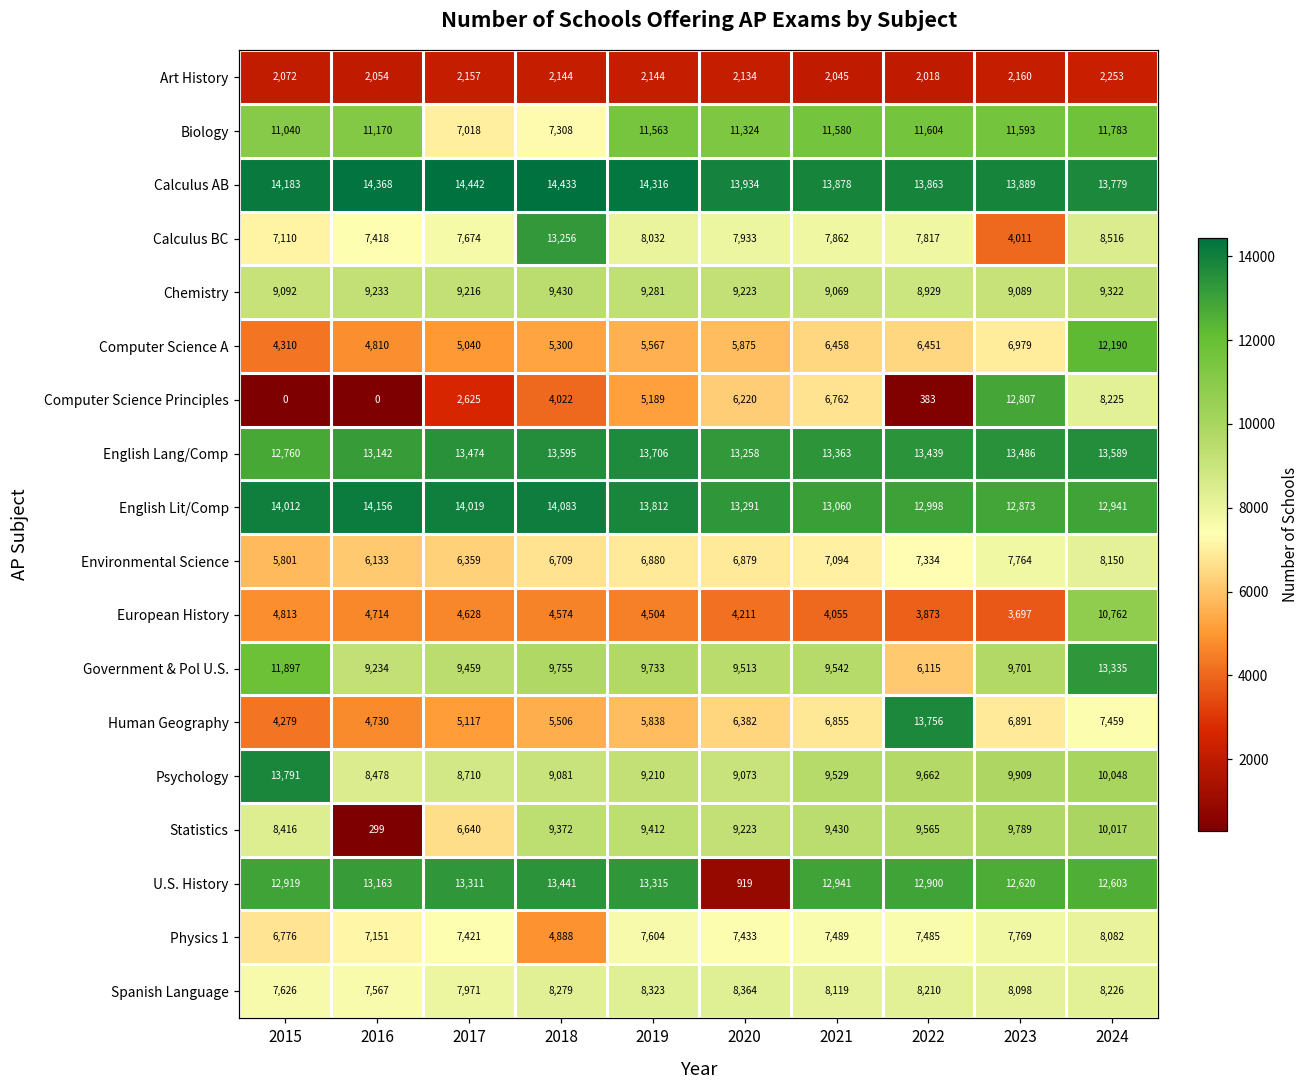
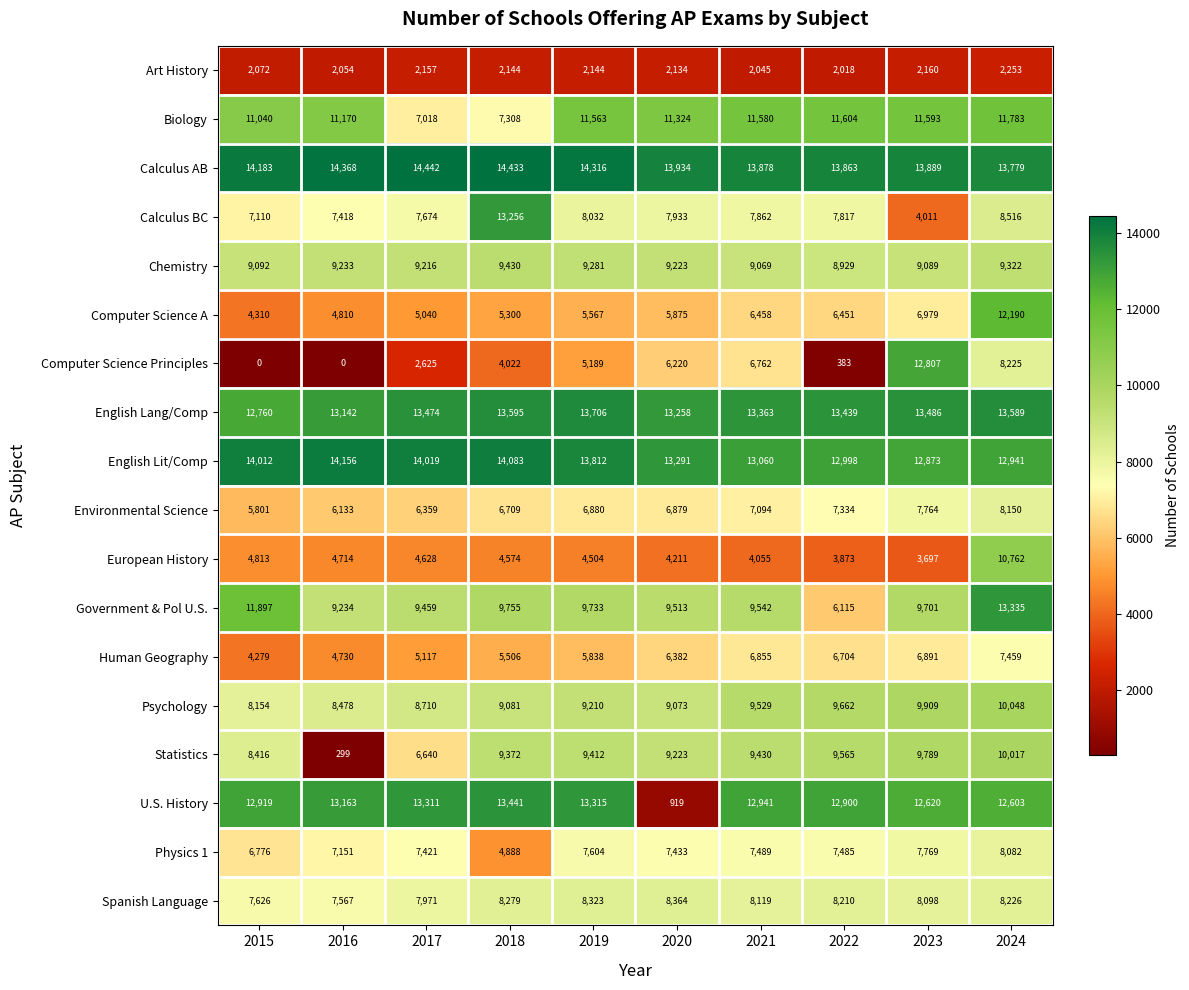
  {
    "Art History": {
      "2015": "2,072",
      "2016": "2,054",
      "2017": "2,157",
      "2018": "2,144",
      "2019": "2,144",
      "2020": "2,134",
      "2021": "2,045",
      "2022": "2,018",
      "2023": "2,160",
      "2024": "2,253"
    },
    "Biology": {
      "2015": "11,040",
      "2016": "11,170",
      "2017": "7,018",
      "2018": "7,308",
      "2019": "11,563",
      "2020": "11,324",
      "2021": "11,580",
      "2022": "11,604",
      "2023": "11,593",
      "2024": "11,783"
    },
    "Calculus AB": {
      "2015": "14,183",
      "2016": "14,368",
      "2017": "14,442",
      "2018": "14,433",
      "2019": "14,316",
      "2020": "13,934",
      "2021": "13,878",
      "2022": "13,863",
      "2023": "13,889",
      "2024": "13,779"
    },
    "Calculus BC": {
      "2015": "7,110",
      "2016": "7,418",
      "2017": "7,674",
      "2018": "13,256",
      "2019": "8,032",
      "2020": "7,933",
      "2021": "7,862",
      "2022": "7,817",
      "2023": "4,011",
      "2024": "8,516"
    },
    "Chemistry": {
      "2015": "9,092",
      "2016": "9,233",
      "2017": "9,216",
      "2018": "9,430",
      "2019": "9,281",
      "2020": "9,223",
      "2021": "9,069",
      "2022": "8,929",
      "2023": "9,089",
      "2024": "9,322"
    },
    "Computer Science A": {
      "2015": "4,310",
      "2016": "4,810",
      "2017": "5,040",
      "2018": "5,300",
      "2019": "5,567",
      "2020": "5,875",
      "2021": "6,458",
      "2022": "6,451",
      "2023": "6,979",
      "2024": "12,190"
    },
    "Computer Science Principles": {
      "2015": "0",
      "2016": "0",
      "2017": "2,625",
      "2018": "4,022",
      "2019": "5,189",
      "2020": "6,220",
      "2021": "6,762",
      "2022": "383",
      "2023": "12,807",
      "2024": "8,225"
    },
    "English Lang/Comp": {
      "2015": "12,760",
      "2016": "13,142",
      "2017": "13,474",
      "2018": "13,595",
      "2019": "13,706",
      "2020": "13,258",
      "2021": "13,363",
      "2022": "13,439",
      "2023": "13,486",
      "2024": "13,589"
    },
    "English Lit/Comp": {
      "2015": "14,012",
      "2016": "14,156",
      "2017": "14,019",
      "2018": "14,083",
      "2019": "13,812",
      "2020": "13,291",
      "2021": "13,060",
      "2022": "12,998",
      "2023": "12,873",
      "2024": "12,941"
    },
    "Environmental Science": {
      "2015": "5,801",
      "2016": "6,133",
      "2017": "6,359",
      "2018": "6,709",
      "2019": "6,880",
      "2020": "6,879",
      "2021": "7,094",
      "2022": "7,334",
      "2023": "7,764",
      "2024": "8,150"
    },
    "European History": {
      "2015": "4,813",
      "2016": "4,714",
      "2017": "4,628",
      "2018": "4,574",
      "2019": "4,504",
      "2020": "4,211",
      "2021": "4,055",
      "2022": "3,873",
      "2023": "3,697",
      "2024": "10,762"
    },
    "Government & Pol U.S.": {
      "2015": "11,897",
      "2016": "9,234",
      "2017": "9,459",
      "2018": "9,755",
      "2019": "9,733",
      "2020": "9,513",
      "2021": "9,542",
      "2022": "6,115",
      "2023": "9,701",
      "2024": "13,335"
    },
    "Human Geography": {
      "2015": "4,279",
      "2016": "4,730",
      "2017": "5,117",
      "2018": "5,506",
      "2019": "5,838",
      "2020": "6,382",
      "2021": "6,855",
-     "2022": "13,756",
+     "2022": "6,704",
      "2023": "6,891",
      "2024": "7,459"
    },
    "Psychology": {
-     "2015": "13,791",
+     "2015": "8,154",
      "2016": "8,478",
      "2017": "8,710",
      "2018": "9,081",
      "2019": "9,210",
      "2020": "9,073",
      "2021": "9,529",
      "2022": "9,662",
      "2023": "9,909",
      "2024": "10,048"
    },
    "Statistics": {
      "2015": "8,416",
      "2016": "299",
      "2017": "6,640",
      "2018": "9,372",
      "2019": "9,412",
      "2020": "9,223",
      "2021": "9,430",
      "2022": "9,565",
      "2023": "9,789",
      "2024": "10,017"
    },
    "U.S. History": {
      "2015": "12,919",
      "2016": "13,163",
      "2017": "13,311",
      "2018": "13,441",
      "2019": "13,315",
      "2020": "919",
      "2021": "12,941",
      "2022": "12,900",
      "2023": "12,620",
      "2024": "12,603"
    },
    "Physics 1": {
      "2015": "6,776",
      "2016": "7,151",
      "2017": "7,421",
      "2018": "4,888",
      "2019": "7,604",
      "2020": "7,433",
      "2021": "7,489",
      "2022": "7,485",
      "2023": "7,769",
      "2024": "8,082"
    },
    "Spanish Language": {
      "2015": "7,626",
      "2016": "7,567",
      "2017": "7,971",
      "2018": "8,279",
      "2019": "8,323",
      "2020": "8,364",
      "2021": "8,119",
      "2022": "8,210",
      "2023": "8,098",
      "2024": "8,226"
    }
  }
